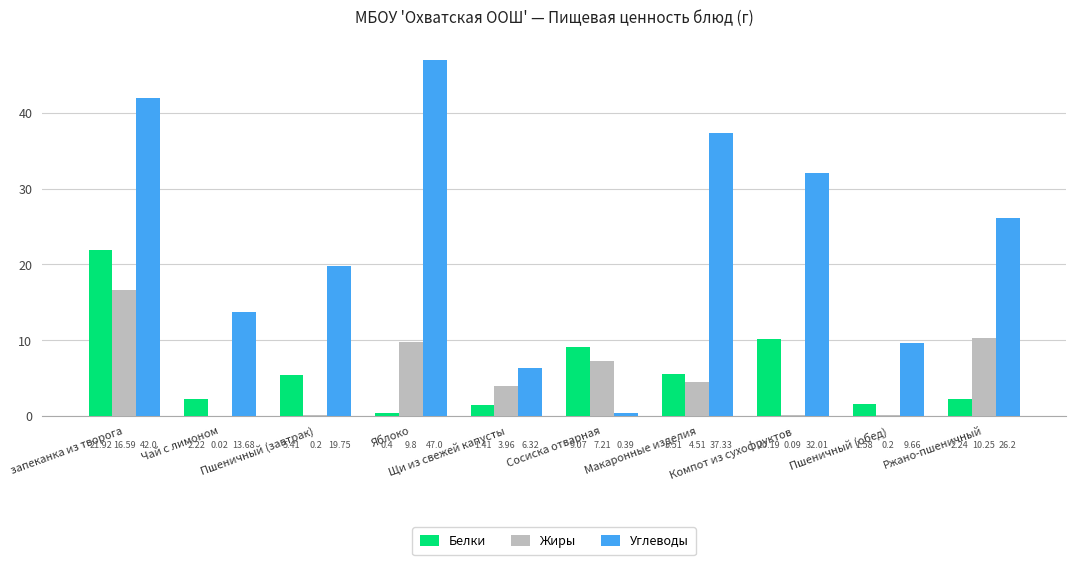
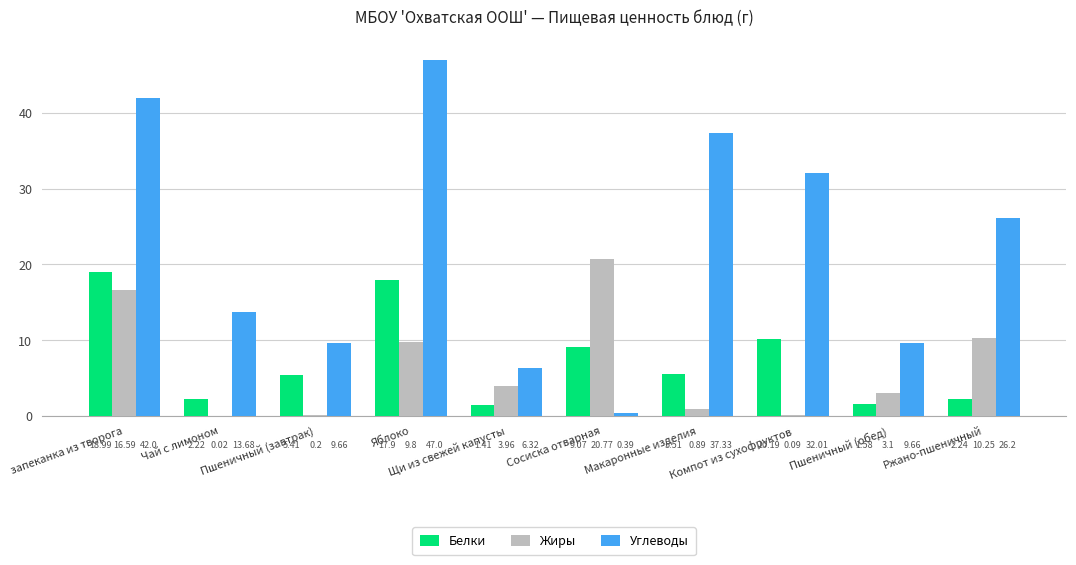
  {
    "Белки": {
-     "запеканка из творога": 21.92,
-     "Яблоко": 0.4
+     "запеканка из творога": 18.99,
+     "Яблоко": 17.9
    },
    "Жиры": {
-     "Сосиска отварная": 7.21,
-     "Макаронные изделия": 4.51,
-     "Пшеничный (обед)": 0.2
+     "Сосиска отварная": 20.77,
+     "Макаронные изделия": 0.89,
+     "Пшеничный (обед)": 3.1
    },
    "Углеводы": {
-     "Пшеничный (завтрак)": 19.75
+     "Пшеничный (завтрак)": 9.66
    }
  }
